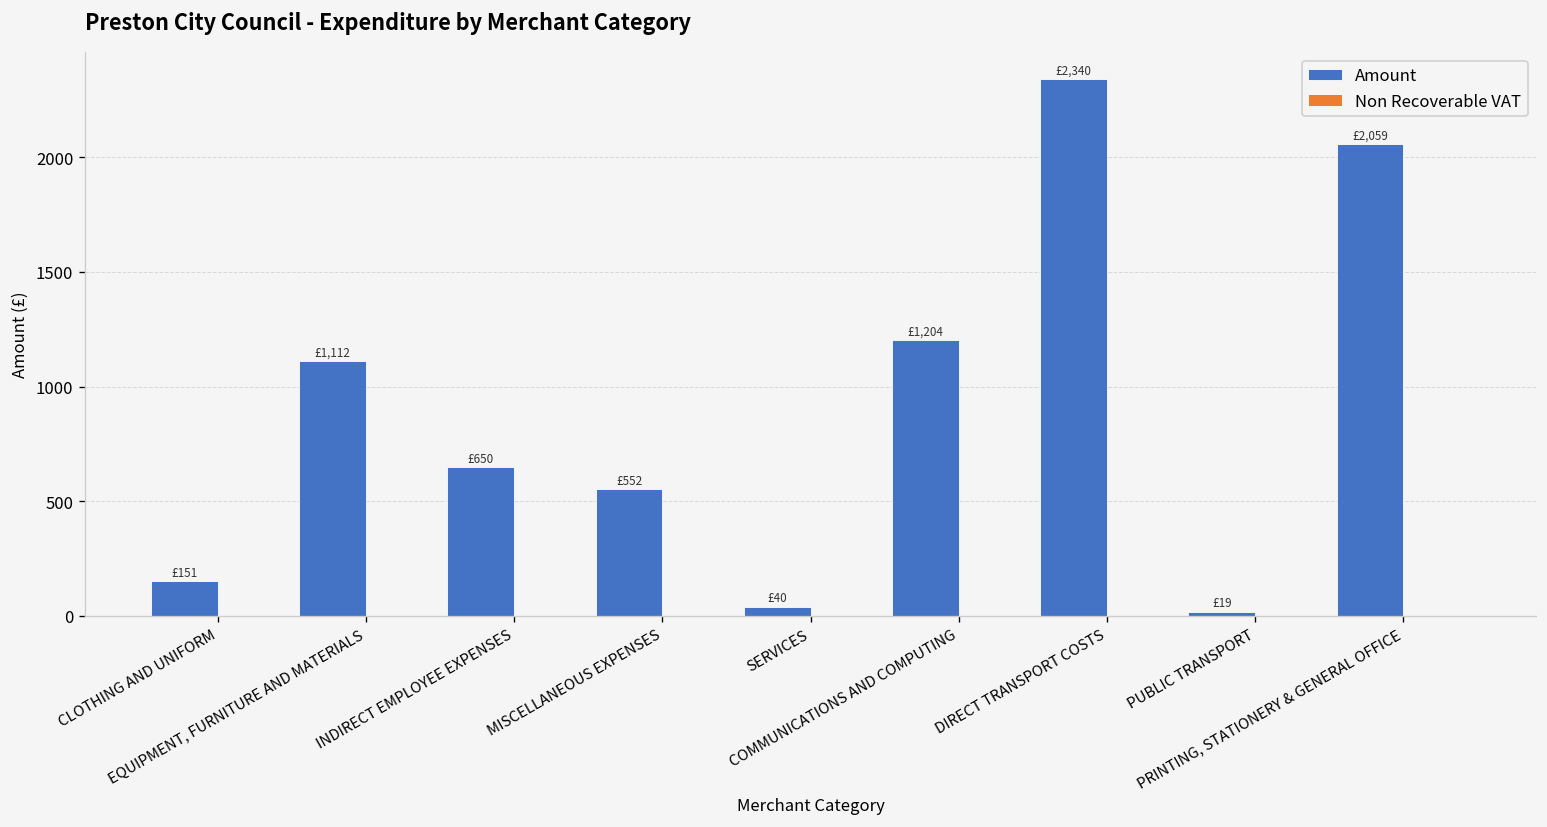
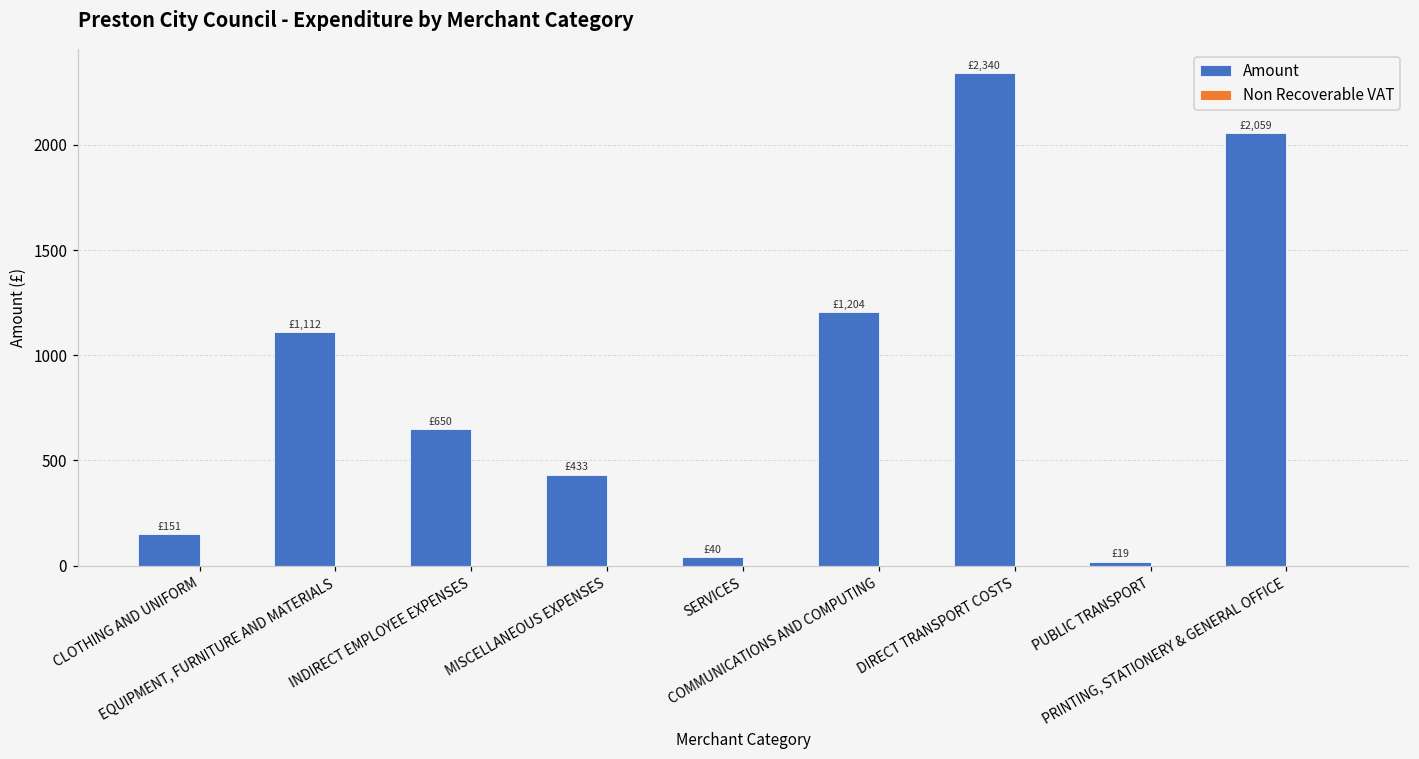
  {
    "Amount": {
      "CLOTHING AND UNIFORM": "£151",
      "EQUIPMENT, FURNITURE AND MATERIALS": "£1,112",
      "INDIRECT EMPLOYEE EXPENSES": "£650",
-     "MISCELLANEOUS EXPENSES": "£552",
+     "MISCELLANEOUS EXPENSES": "£433",
      "SERVICES": "£40",
      "COMMUNICATIONS AND COMPUTING": "£1,204",
      "DIRECT TRANSPORT COSTS": "£2,340",
      "PUBLIC TRANSPORT": "£19",
      "PRINTING, STATIONERY & GENERAL OFFICE": "£2,059"
    },
    "Non Recoverable VAT": {
      "CLOTHING AND UNIFORM": "0",
      "EQUIPMENT, FURNITURE AND MATERIALS": "0",
      "INDIRECT EMPLOYEE EXPENSES": "0",
      "MISCELLANEOUS EXPENSES": "0",
      "SERVICES": "0",
      "COMMUNICATIONS AND COMPUTING": "0",
      "DIRECT TRANSPORT COSTS": "0",
      "PUBLIC TRANSPORT": "0",
      "PRINTING, STATIONERY & GENERAL OFFICE": "0"
    }
  }
